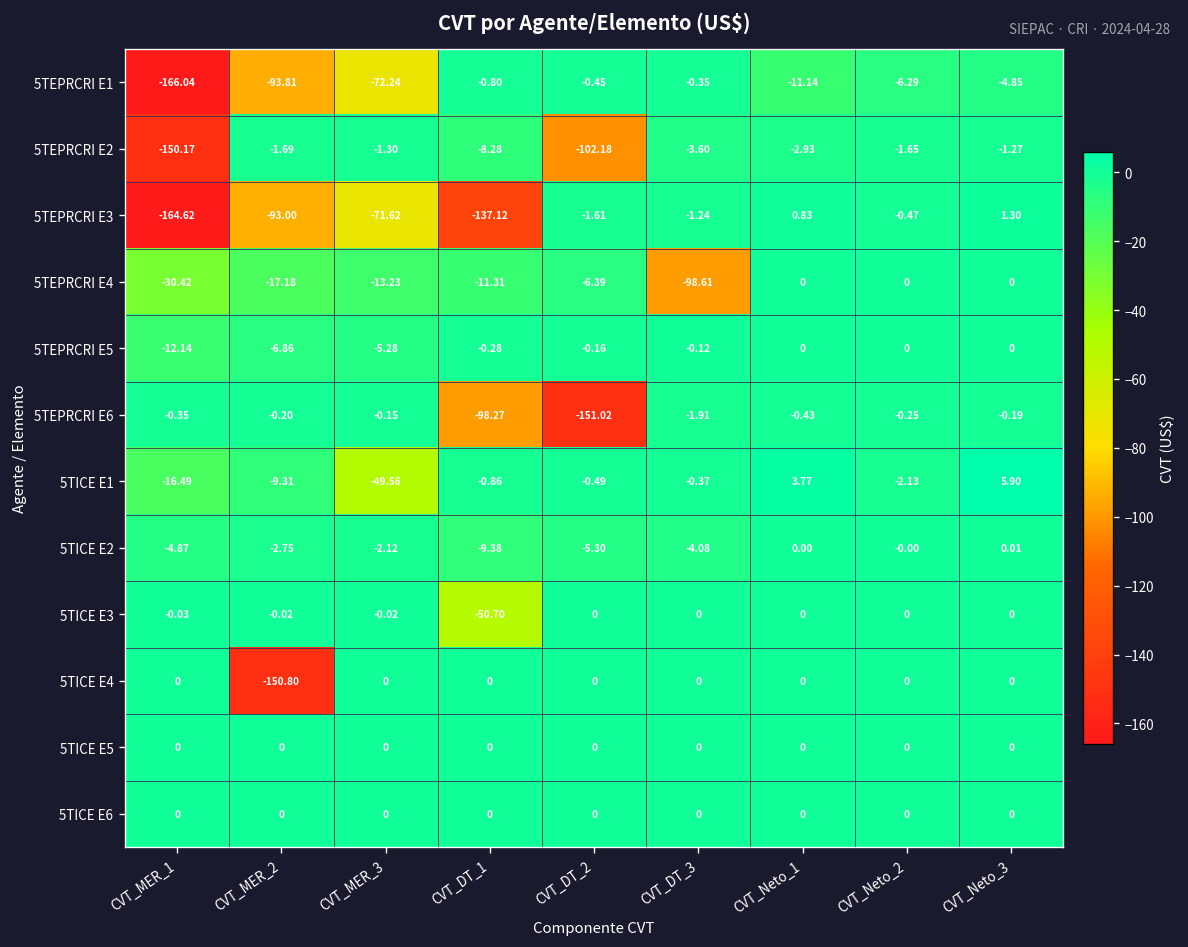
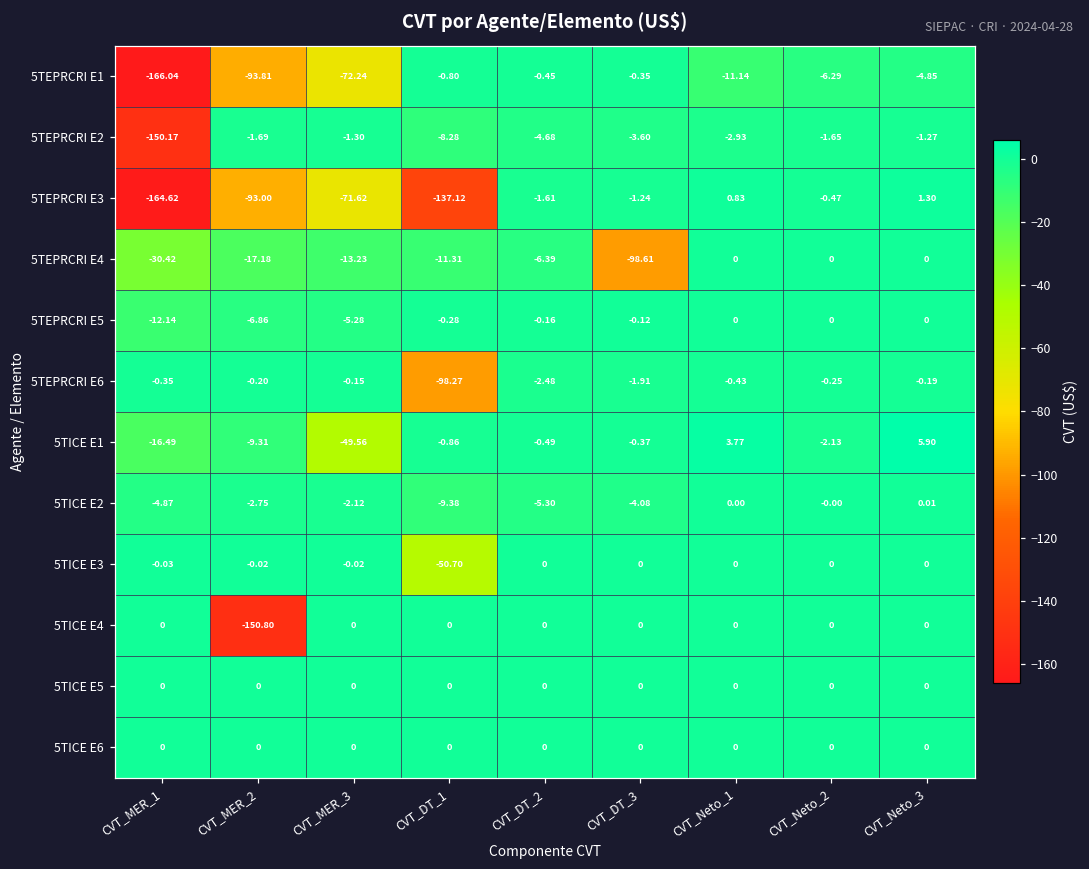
  {
    "5TEPRCRI E1": {
      "CVT_MER_1": -166.04,
      "CVT_MER_2": -93.81,
      "CVT_MER_3": -72.24,
      "CVT_DT_1": -0.80,
      "CVT_DT_2": -0.45,
      "CVT_DT_3": -0.35,
      "CVT_Neto_1": -11.14,
      "CVT_Neto_2": -6.29,
      "CVT_Neto_3": -4.85
    },
    "5TEPRCRI E2": {
      "CVT_MER_1": -150.17,
      "CVT_MER_2": -1.69,
      "CVT_MER_3": -1.30,
      "CVT_DT_1": -8.28,
-     "CVT_DT_2": -102.18,
+     "CVT_DT_2": -4.68,
      "CVT_DT_3": -3.60,
      "CVT_Neto_1": -2.93,
      "CVT_Neto_2": -1.65,
      "CVT_Neto_3": -1.27
    },
    "5TEPRCRI E3": {
      "CVT_MER_1": -164.62,
      "CVT_MER_2": -93.00,
      "CVT_MER_3": -71.62,
      "CVT_DT_1": -137.12,
      "CVT_DT_2": -1.61,
      "CVT_DT_3": -1.24,
      "CVT_Neto_1": 0.83,
      "CVT_Neto_2": -0.47,
      "CVT_Neto_3": 1.30
    },
    "5TEPRCRI E4": {
      "CVT_MER_1": -30.42,
      "CVT_MER_2": -17.18,
      "CVT_MER_3": -13.23,
      "CVT_DT_1": -11.31,
      "CVT_DT_2": -6.39,
      "CVT_DT_3": -98.61,
      "CVT_Neto_1": 0,
      "CVT_Neto_2": 0,
      "CVT_Neto_3": 0
    },
    "5TEPRCRI E5": {
      "CVT_MER_1": -12.14,
      "CVT_MER_2": -6.86,
      "CVT_MER_3": -5.28,
      "CVT_DT_1": -0.28,
      "CVT_DT_2": -0.16,
      "CVT_DT_3": -0.12,
      "CVT_Neto_1": 0,
      "CVT_Neto_2": 0,
      "CVT_Neto_3": 0
    },
    "5TEPRCRI E6": {
      "CVT_MER_1": -0.35,
      "CVT_MER_2": -0.20,
      "CVT_MER_3": -0.15,
      "CVT_DT_1": -98.27,
-     "CVT_DT_2": -151.02,
+     "CVT_DT_2": -2.48,
      "CVT_DT_3": -1.91,
      "CVT_Neto_1": -0.43,
      "CVT_Neto_2": -0.25,
      "CVT_Neto_3": -0.19
    },
    "5TICE E1": {
      "CVT_MER_1": -16.49,
      "CVT_MER_2": -9.31,
      "CVT_MER_3": -49.56,
      "CVT_DT_1": -0.86,
      "CVT_DT_2": -0.49,
      "CVT_DT_3": -0.37,
      "CVT_Neto_1": 3.77,
      "CVT_Neto_2": -2.13,
      "CVT_Neto_3": 5.90
    },
    "5TICE E2": {
      "CVT_MER_1": -4.87,
      "CVT_MER_2": -2.75,
      "CVT_MER_3": -2.12,
      "CVT_DT_1": -9.38,
      "CVT_DT_2": -5.30,
      "CVT_DT_3": -4.08,
      "CVT_Neto_1": 0.00,
      "CVT_Neto_2": -0.00,
      "CVT_Neto_3": 0.01
    },
    "5TICE E3": {
      "CVT_MER_1": -0.03,
      "CVT_MER_2": -0.02,
      "CVT_MER_3": -0.02,
      "CVT_DT_1": -50.70,
      "CVT_DT_2": 0,
      "CVT_DT_3": 0,
      "CVT_Neto_1": 0,
      "CVT_Neto_2": 0,
      "CVT_Neto_3": 0
    },
    "5TICE E4": {
      "CVT_MER_1": 0,
      "CVT_MER_2": -150.80,
      "CVT_MER_3": 0,
      "CVT_DT_1": 0,
      "CVT_DT_2": 0,
      "CVT_DT_3": 0,
      "CVT_Neto_1": 0,
      "CVT_Neto_2": 0,
      "CVT_Neto_3": 0
    },
    "5TICE E5": {
      "CVT_MER_1": 0,
      "CVT_MER_2": 0,
      "CVT_MER_3": 0,
      "CVT_DT_1": 0,
      "CVT_DT_2": 0,
      "CVT_DT_3": 0,
      "CVT_Neto_1": 0,
      "CVT_Neto_2": 0,
      "CVT_Neto_3": 0
    },
    "5TICE E6": {
      "CVT_MER_1": 0,
      "CVT_MER_2": 0,
      "CVT_MER_3": 0,
      "CVT_DT_1": 0,
      "CVT_DT_2": 0,
      "CVT_DT_3": 0,
      "CVT_Neto_1": 0,
      "CVT_Neto_2": 0,
      "CVT_Neto_3": 0
    }
  }
